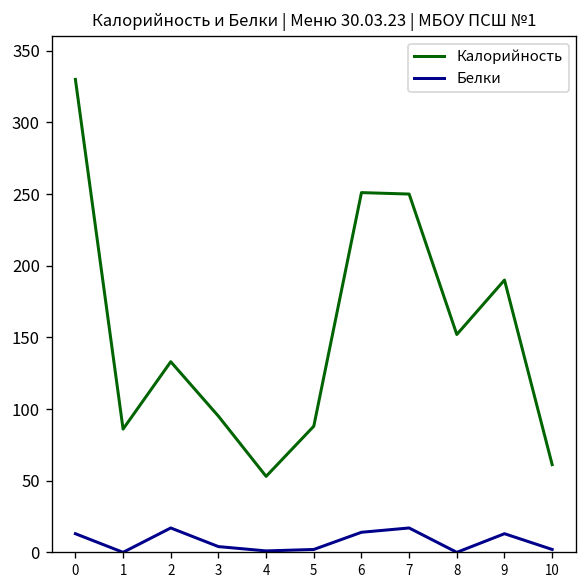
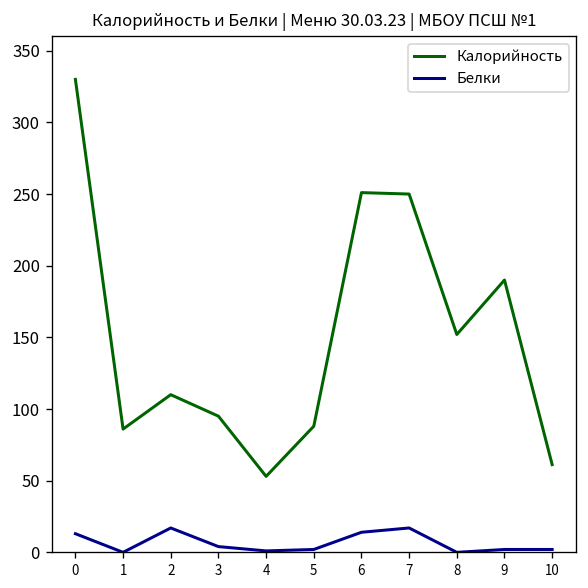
  {
    "Калорийность": {
      "0": 330,
      "1": 86,
-     "2": 133,
+     "2": 110,
      "3": 95,
      "4": 53,
      "5": 88,
      "6": 251,
      "7": 250,
      "8": 152,
      "9": 190,
      "10": 61
    },
    "Белки": {
      "0": 13,
      "1": 0,
      "2": 17,
      "3": 4,
      "4": 1,
      "5": 2,
      "6": 14,
      "7": 17,
      "8": 0,
-     "9": 13,
+     "9": 2,
      "10": 2
    }
  }
